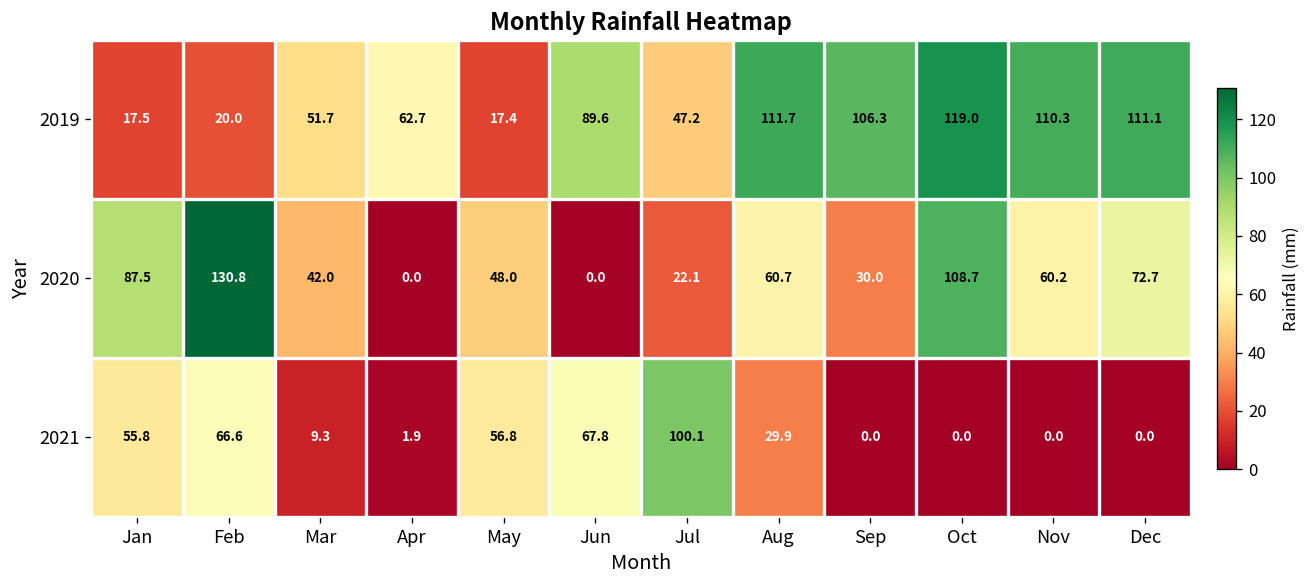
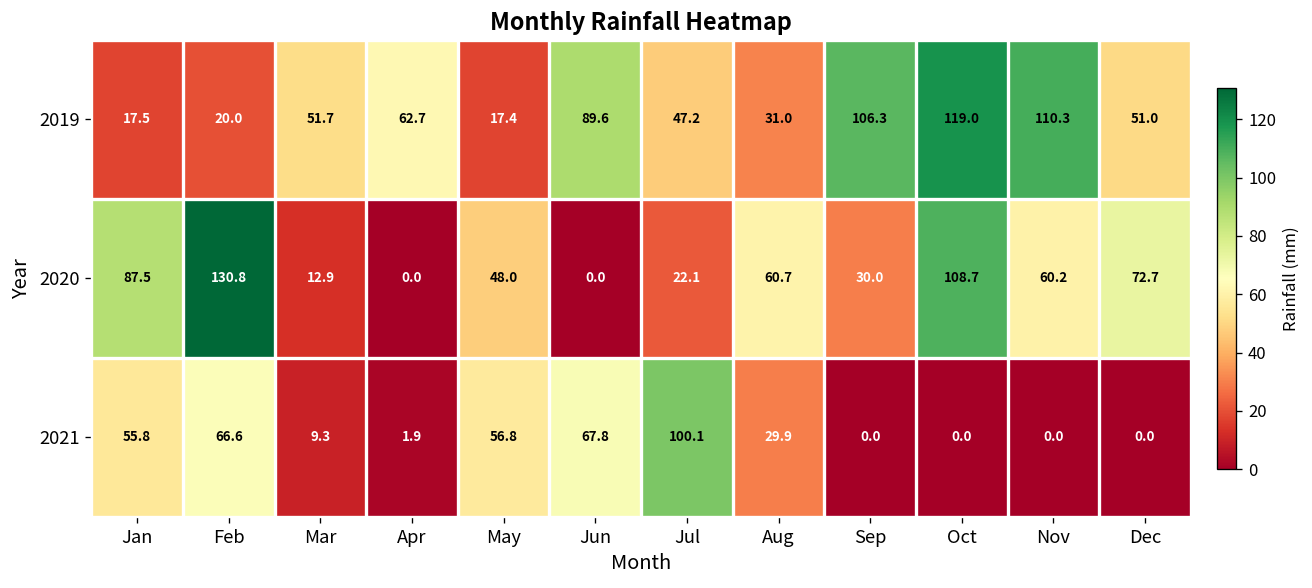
  {
    "2019": {
      "Jan": 17.5,
      "Feb": 20.0,
      "Mar": 51.7,
      "Apr": 62.7,
      "May": 17.4,
      "Jun": 89.6,
      "Jul": 47.2,
-     "Aug": 111.7,
+     "Aug": 31.0,
      "Sep": 106.3,
      "Oct": 119.0,
      "Nov": 110.3,
-     "Dec": 111.1
+     "Dec": 51.0
    },
    "2020": {
      "Jan": 87.5,
      "Feb": 130.8,
-     "Mar": 42.0,
+     "Mar": 12.9,
      "Apr": 0.0,
      "May": 48.0,
      "Jun": 0.0,
      "Jul": 22.1,
      "Aug": 60.7,
      "Sep": 30.0,
      "Oct": 108.7,
      "Nov": 60.2,
      "Dec": 72.7
    },
    "2021": {
      "Jan": 55.8,
      "Feb": 66.6,
      "Mar": 9.3,
      "Apr": 1.9,
      "May": 56.8,
      "Jun": 67.8,
      "Jul": 100.1,
      "Aug": 29.9,
      "Sep": 0.0,
      "Oct": 0.0,
      "Nov": 0.0,
      "Dec": 0.0
    }
  }
